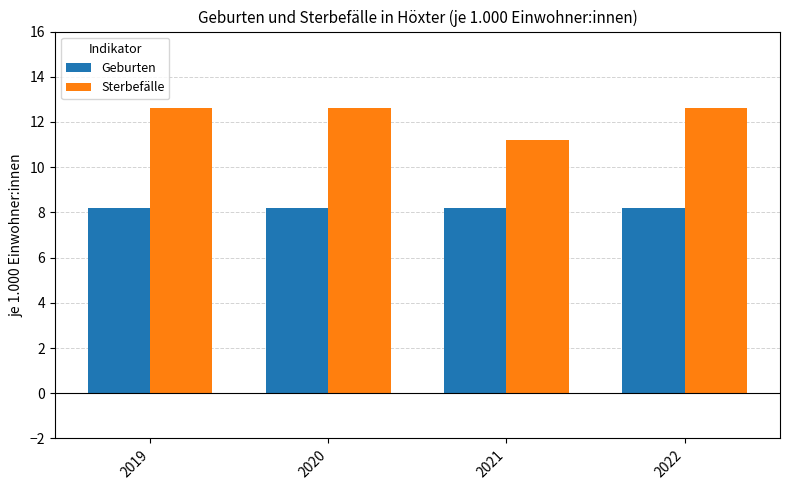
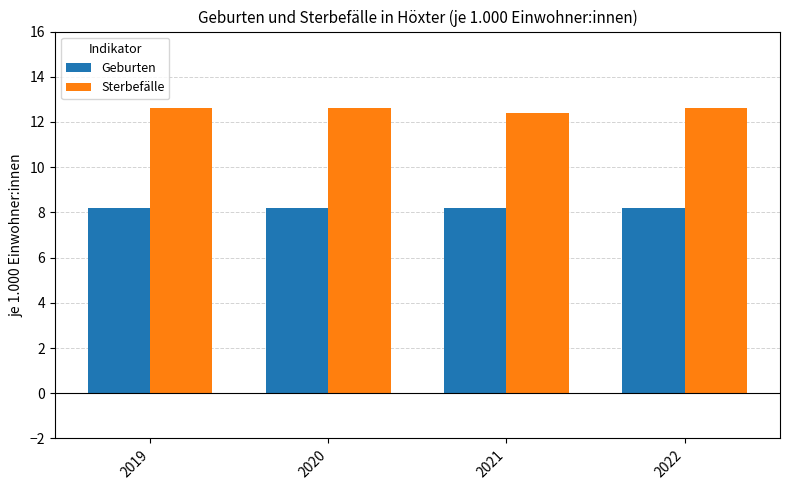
  {
    "Geburten": {
      "2019": 8.2,
      "2020": 8.2,
      "2021": 8.2,
      "2022": 8.2
    },
    "Sterbefälle": {
      "2019": 12.6,
      "2020": 12.6,
-     "2021": 11.2,
+     "2021": 12.4,
      "2022": 12.6
    }
  }
